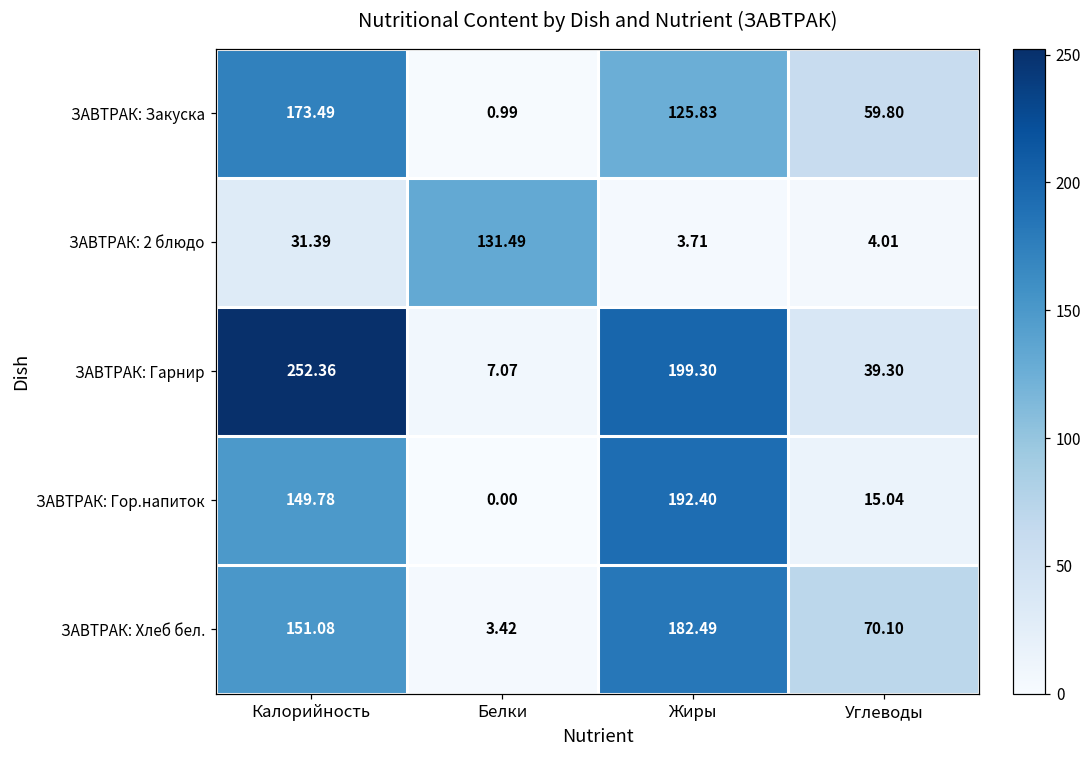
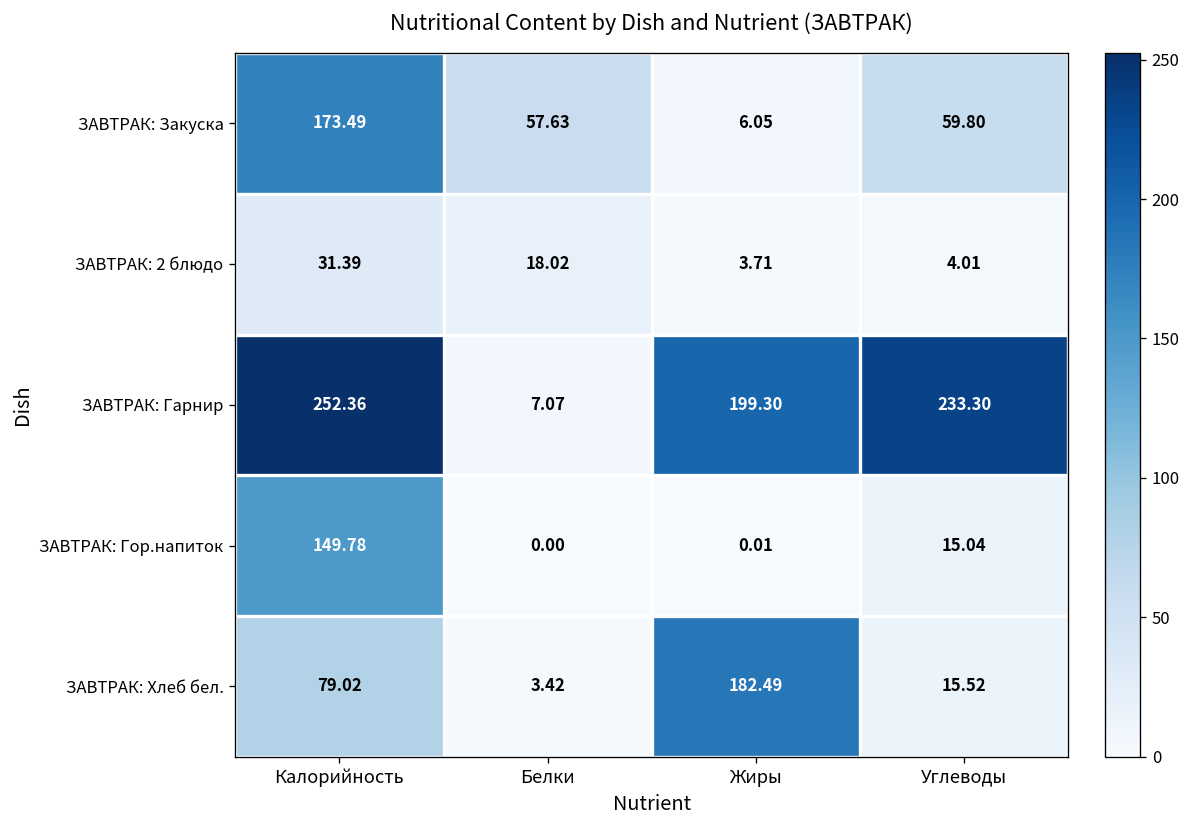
  {
    "ЗАВТРАК: Закуска": {
      "Калорийность": 173.49,
-     "Белки": 0.99,
-     "Жиры": 125.83,
+     "Белки": 57.63,
+     "Жиры": 6.05,
      "Углеводы": 59.80
    },
    "ЗАВТРАК: 2 блюдо": {
      "Калорийность": 31.39,
-     "Белки": 131.49,
+     "Белки": 18.02,
      "Жиры": 3.71,
      "Углеводы": 4.01
    },
    "ЗАВТРАК: Гарнир": {
      "Калорийность": 252.36,
      "Белки": 7.07,
      "Жиры": 199.30,
-     "Углеводы": 39.30
+     "Углеводы": 233.30
    },
    "ЗАВТРАК: Гор.напиток": {
      "Калорийность": 149.78,
      "Белки": 0.00,
-     "Жиры": 192.40,
+     "Жиры": 0.01,
      "Углеводы": 15.04
    },
    "ЗАВТРАК: Хлеб бел.": {
-     "Калорийность": 151.08,
+     "Калорийность": 79.02,
      "Белки": 3.42,
      "Жиры": 182.49,
-     "Углеводы": 70.10
+     "Углеводы": 15.52
    }
  }
